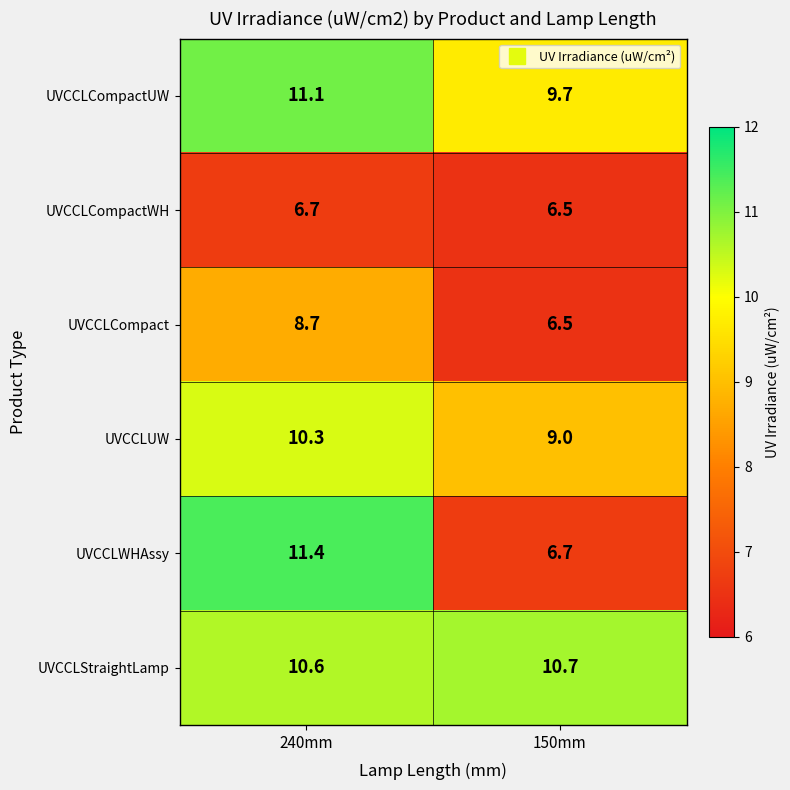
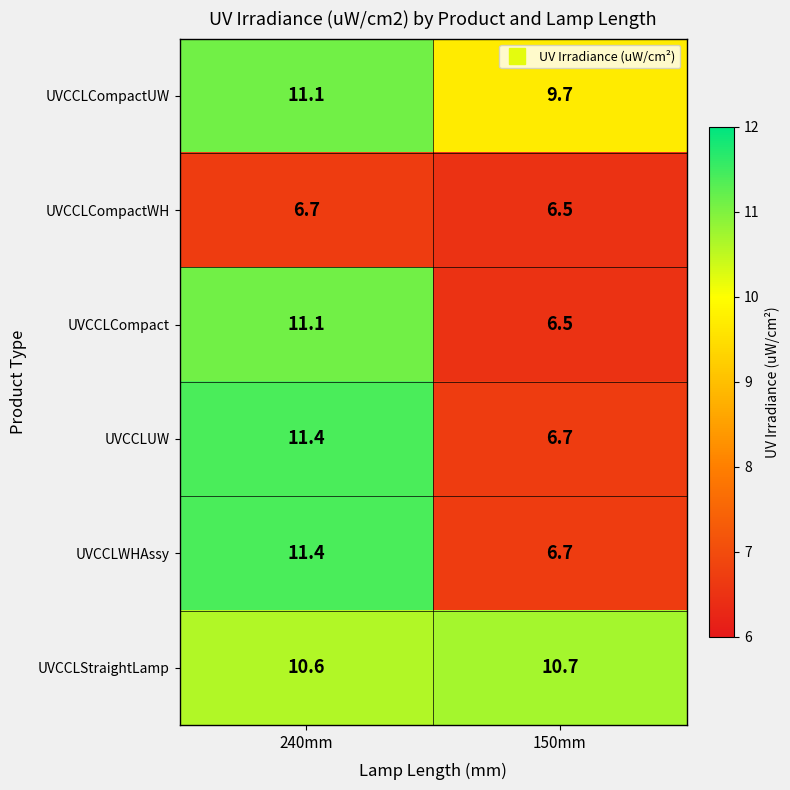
  {
    "UVCCLCompactUW": {
      "240mm": 11.1,
      "150mm": 9.7
    },
    "UVCCLCompactWH": {
      "240mm": 6.7,
      "150mm": 6.5
    },
    "UVCCLCompact": {
-     "240mm": 8.7,
+     "240mm": 11.1,
      "150mm": 6.5
    },
    "UVCCLUW": {
-     "240mm": 10.3,
-     "150mm": 9.0
+     "240mm": 11.4,
+     "150mm": 6.7
    },
    "UVCCLWHAssy": {
      "240mm": 11.4,
      "150mm": 6.7
    },
    "UVCCLStraightLamp": {
      "240mm": 10.6,
      "150mm": 10.7
    }
  }
